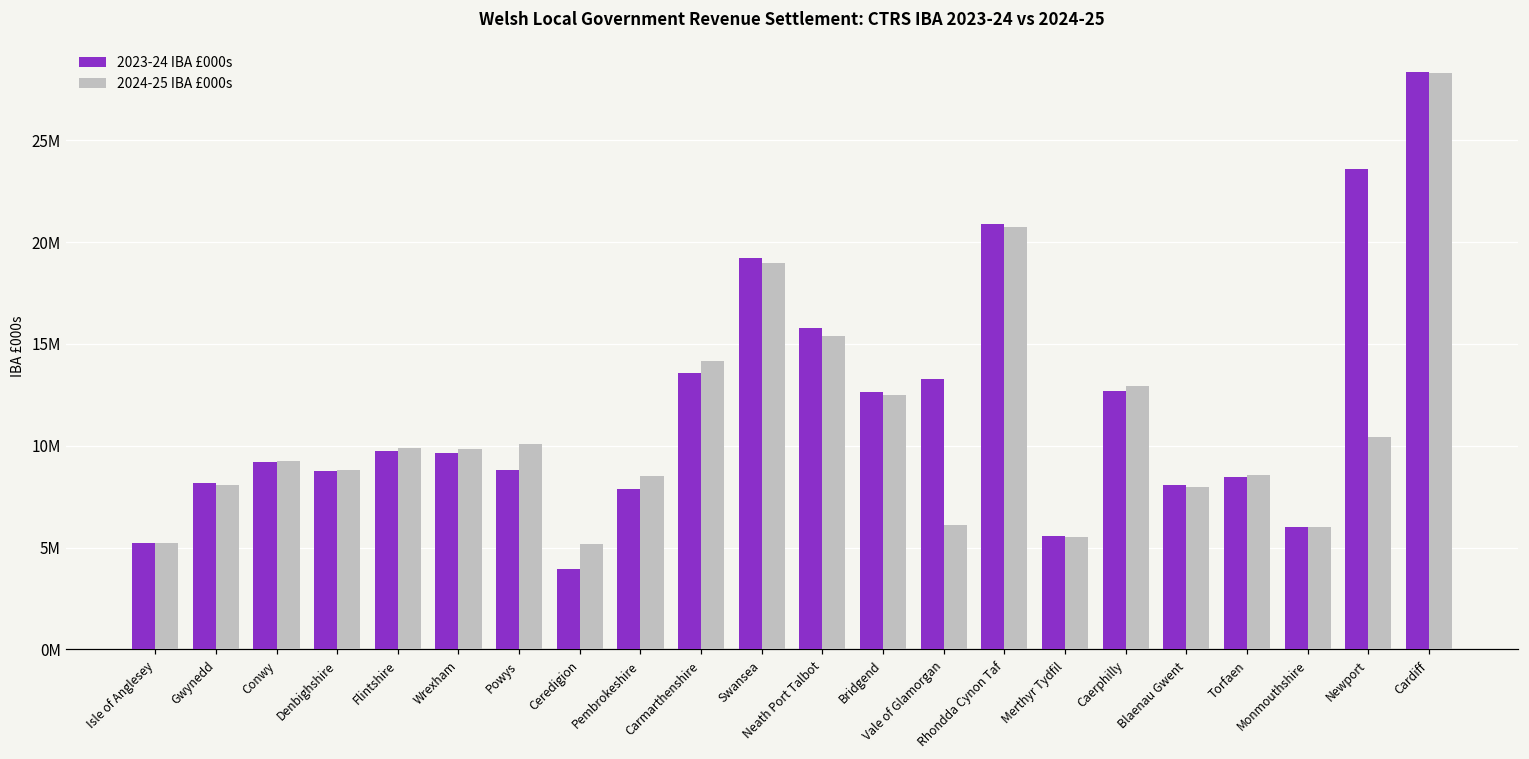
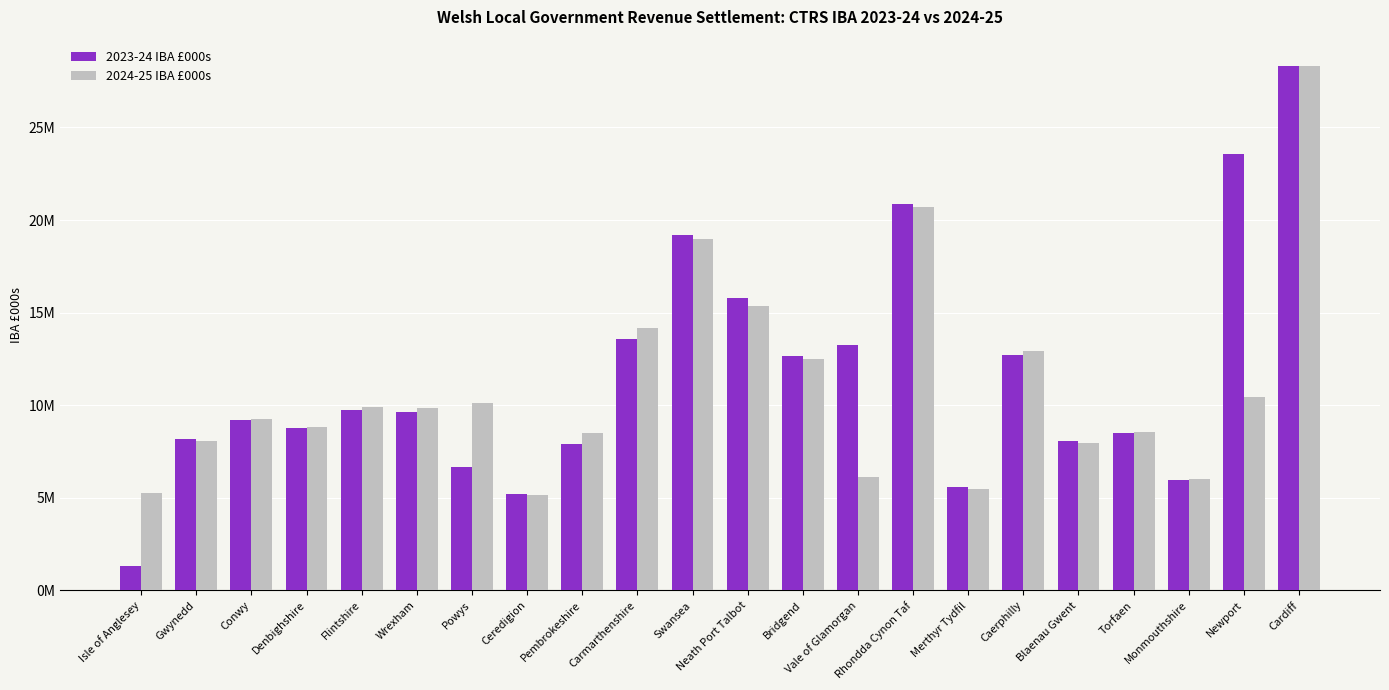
  {
    "2023-24 IBA £000s": {
-     "Isle of Anglesey": 5200000,
+     "Isle of Anglesey": 1300000,
      "Gwynedd": 8200000,
      "Conwy": 9200000,
      "Denbighshire": 8800000,
      "Flintshire": 9700000,
      "Wrexham": 9700000,
-     "Powys": 8800000,
-     "Ceredigion": 4000000,
+     "Powys": 6700000,
+     "Ceredigion": 5200000,
      "Pembrokeshire": 7900000,
      "Carmarthenshire": 13600000,
      "Swansea": 19200000,
      "Neath Port Talbot": 15800000,
      "Bridgend": 12600000,
      "Vale of Glamorgan": 13300000,
      "Rhondda Cynon Taf": 20900000,
      "Merthyr Tydfil": 5600000,
      "Caerphilly": 12700000,
      "Blaenau Gwent": 8100000,
      "Torfaen": 8500000,
      "Monmouthshire": 6000000,
      "Newport": 23600000,
      "Cardiff": 28300000
    },
    "2024-25 IBA £000s": {
      "Isle of Anglesey": 5200000,
      "Gwynedd": 8100000,
      "Conwy": 9200000,
      "Denbighshire": 8800000,
      "Flintshire": 9900000,
      "Wrexham": 9900000,
      "Powys": 10100000,
      "Ceredigion": 5200000,
      "Pembrokeshire": 8500000,
      "Carmarthenshire": 14200000,
      "Swansea": 19000000,
      "Neath Port Talbot": 15400000,
      "Bridgend": 12500000,
      "Vale of Glamorgan": 6100000,
      "Rhondda Cynon Taf": 20700000,
      "Merthyr Tydfil": 5500000,
      "Caerphilly": 12900000,
      "Blaenau Gwent": 8000000,
      "Torfaen": 8600000,
      "Monmouthshire": 6000000,
      "Newport": 10500000,
      "Cardiff": 28300000
    }
  }
